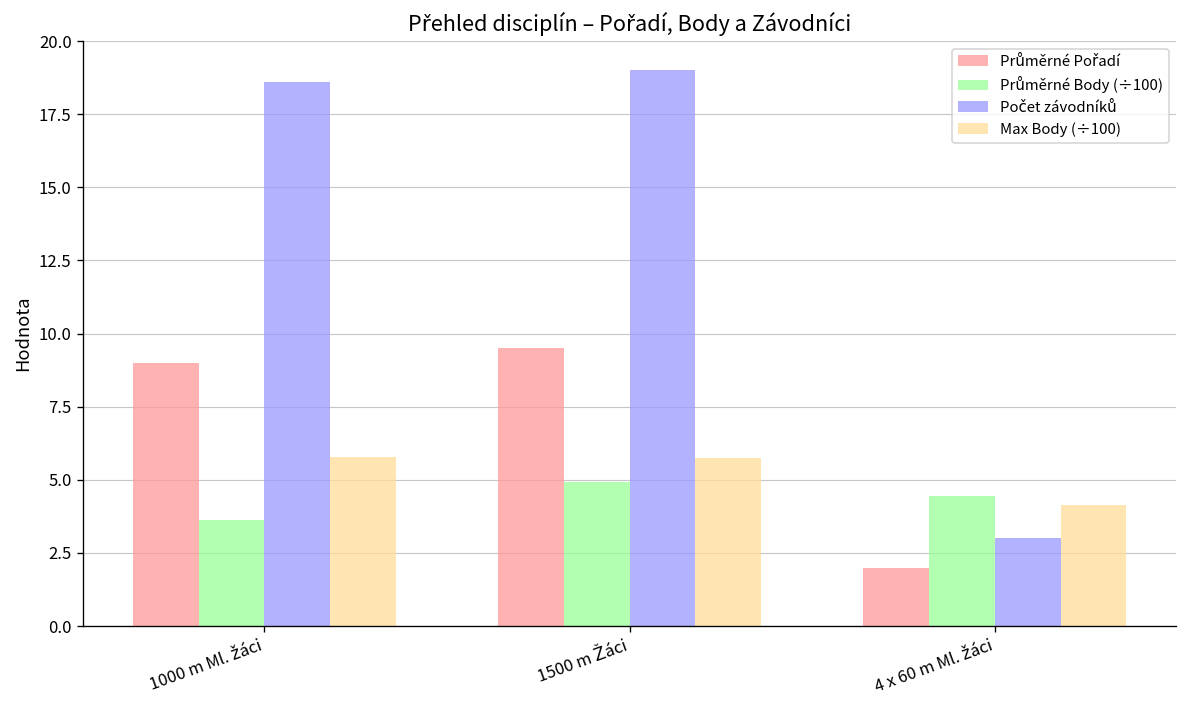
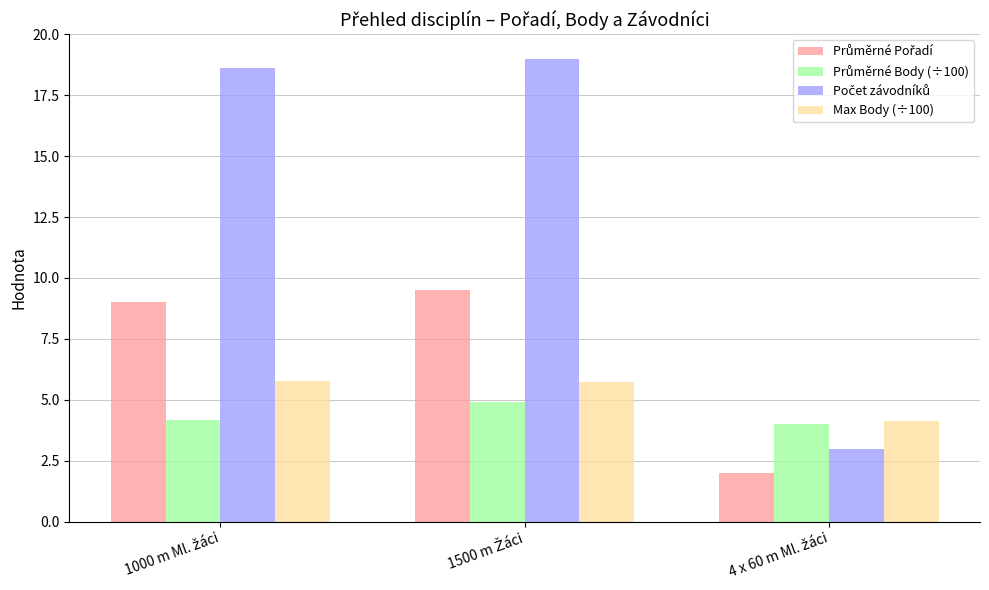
  {
    "Průměrné Pořadí": {
      "1000 m Ml. žáci": 9.0,
      "1500 m Žáci": 9.5,
      "4 x 60 m Ml. žáci": 2.0
    },
    "Průměrné Body (÷100)": {
-     "1000 m Ml. žáci": 3.6,
+     "1000 m Ml. žáci": 4.2,
      "1500 m Žáci": 4.9,
-     "4 x 60 m Ml. žáci": 4.5
+     "4 x 60 m Ml. žáci": 4.0
    },
    "Počet závodníků": {
      "1000 m Ml. žáci": 18.6,
      "1500 m Žáci": 19.0,
      "4 x 60 m Ml. žáci": 3.0
    },
    "Max Body (÷100)": {
      "1000 m Ml. žáci": 5.8,
      "1500 m Žáci": 5.7,
      "4 x 60 m Ml. žáci": 4.2
    }
  }
